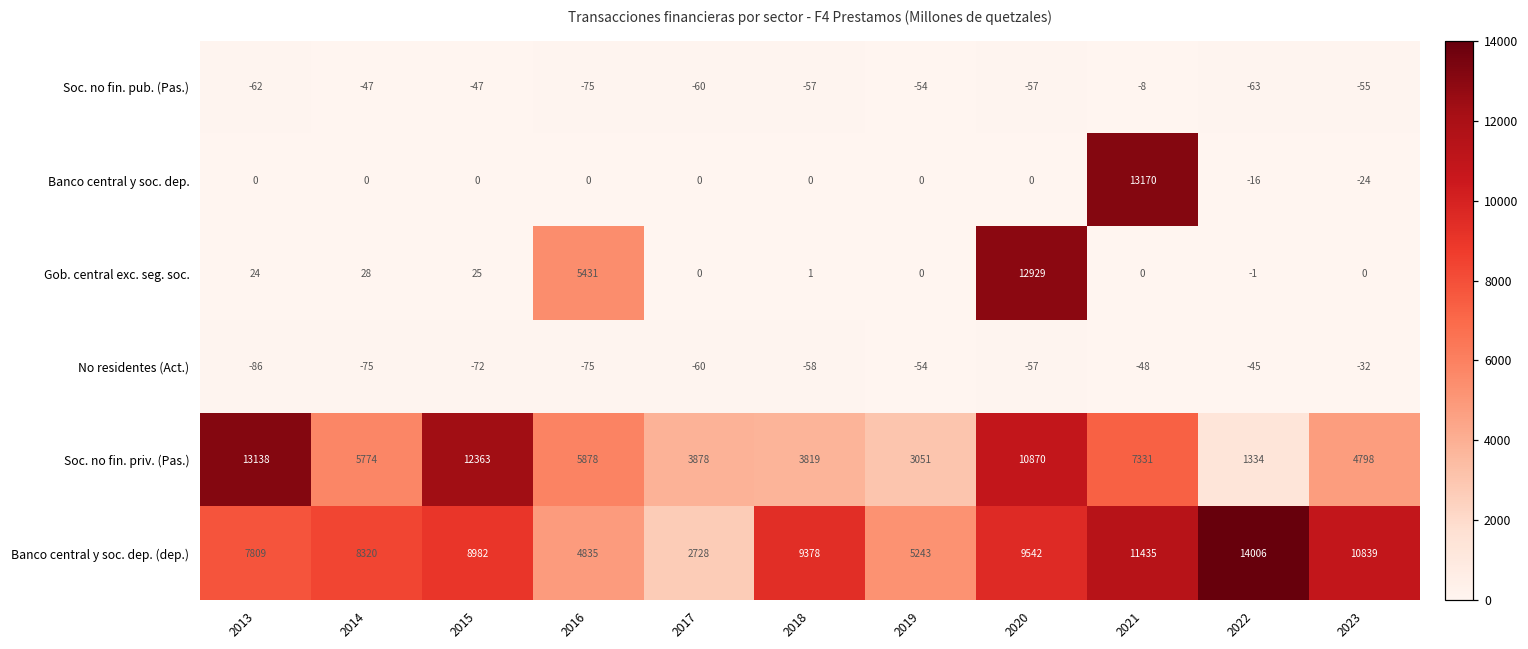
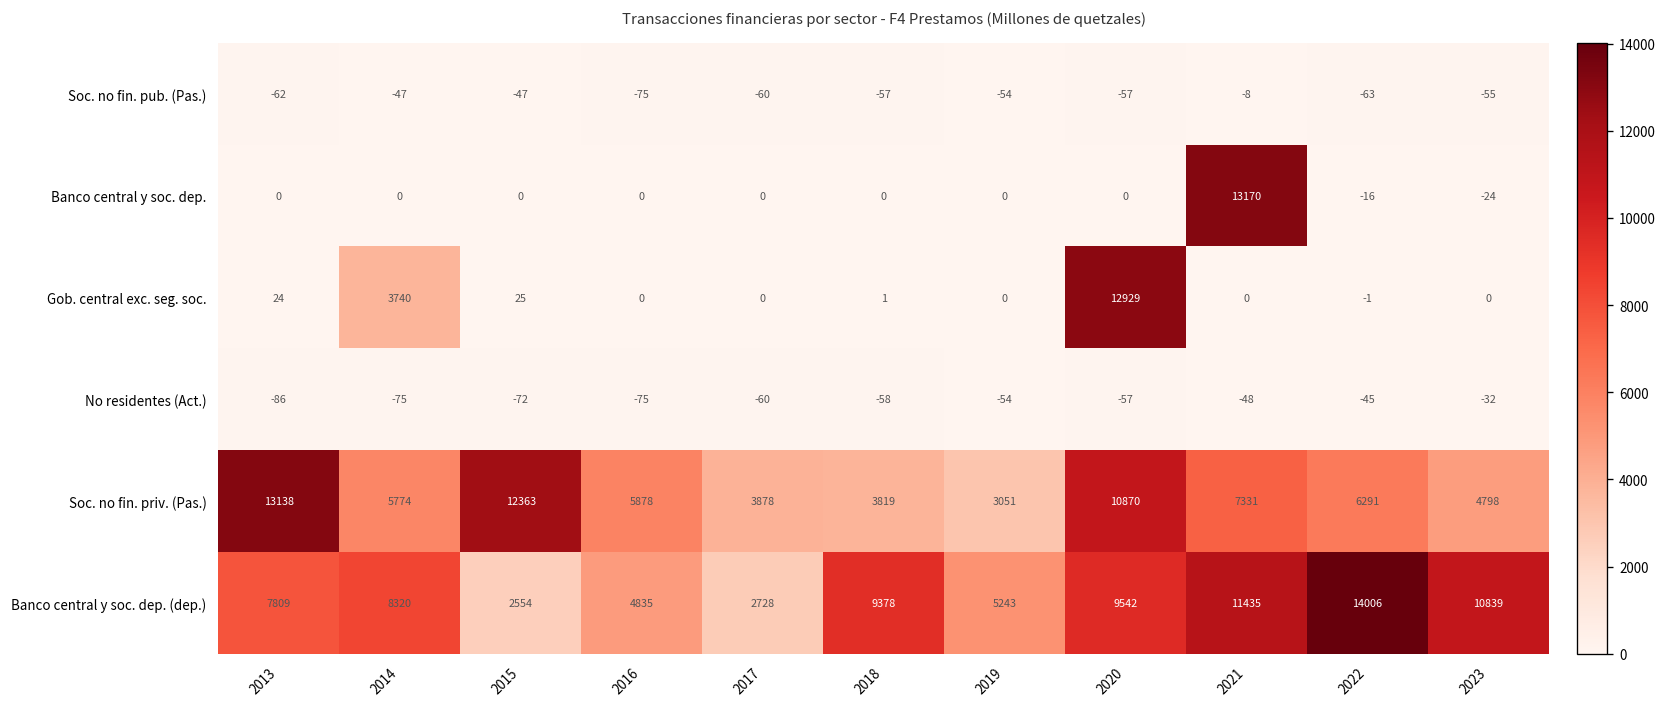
  {
    "Soc. no fin. pub. (Pas.)": {
      "2013": -62,
      "2014": -47,
      "2015": -47,
      "2016": -75,
      "2017": -60,
      "2018": -57,
      "2019": -54,
      "2020": -57,
      "2021": -8,
      "2022": -63,
      "2023": -55
    },
    "Banco central y soc. dep.": {
      "2013": 0,
      "2014": 0,
      "2015": 0,
      "2016": 0,
      "2017": 0,
      "2018": 0,
      "2019": 0,
      "2020": 0,
      "2021": 13170,
      "2022": -16,
      "2023": -24
    },
    "Gob. central exc. seg. soc.": {
      "2013": 24,
-     "2014": 28,
+     "2014": 3740,
      "2015": 25,
-     "2016": 5431,
+     "2016": 0,
      "2017": 0,
      "2018": 1,
      "2019": 0,
      "2020": 12929,
      "2021": 0,
      "2022": -1,
      "2023": 0
    },
    "No residentes (Act.)": {
      "2013": -86,
      "2014": -75,
      "2015": -72,
      "2016": -75,
      "2017": -60,
      "2018": -58,
      "2019": -54,
      "2020": -57,
      "2021": -48,
      "2022": -45,
      "2023": -32
    },
    "Soc. no fin. priv. (Pas.)": {
      "2013": 13138,
      "2014": 5774,
      "2015": 12363,
      "2016": 5878,
      "2017": 3878,
      "2018": 3819,
      "2019": 3051,
      "2020": 10870,
      "2021": 7331,
-     "2022": 1334,
+     "2022": 6291,
      "2023": 4798
    },
    "Banco central y soc. dep. (dep.)": {
      "2013": 7809,
      "2014": 8320,
-     "2015": 8982,
+     "2015": 2554,
      "2016": 4835,
      "2017": 2728,
      "2018": 9378,
      "2019": 5243,
      "2020": 9542,
      "2021": 11435,
      "2022": 14006,
      "2023": 10839
    }
  }
